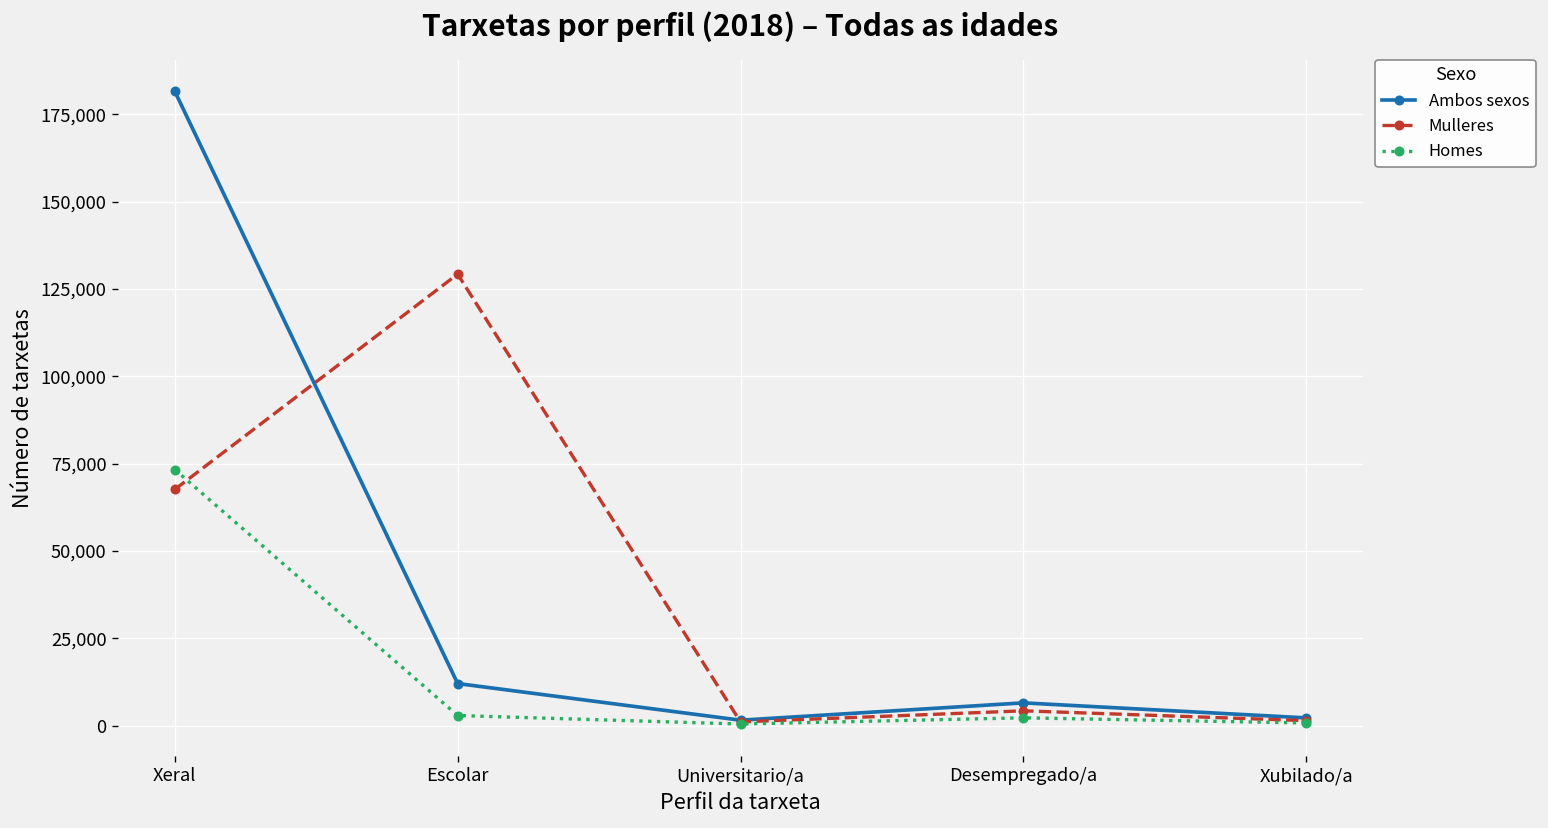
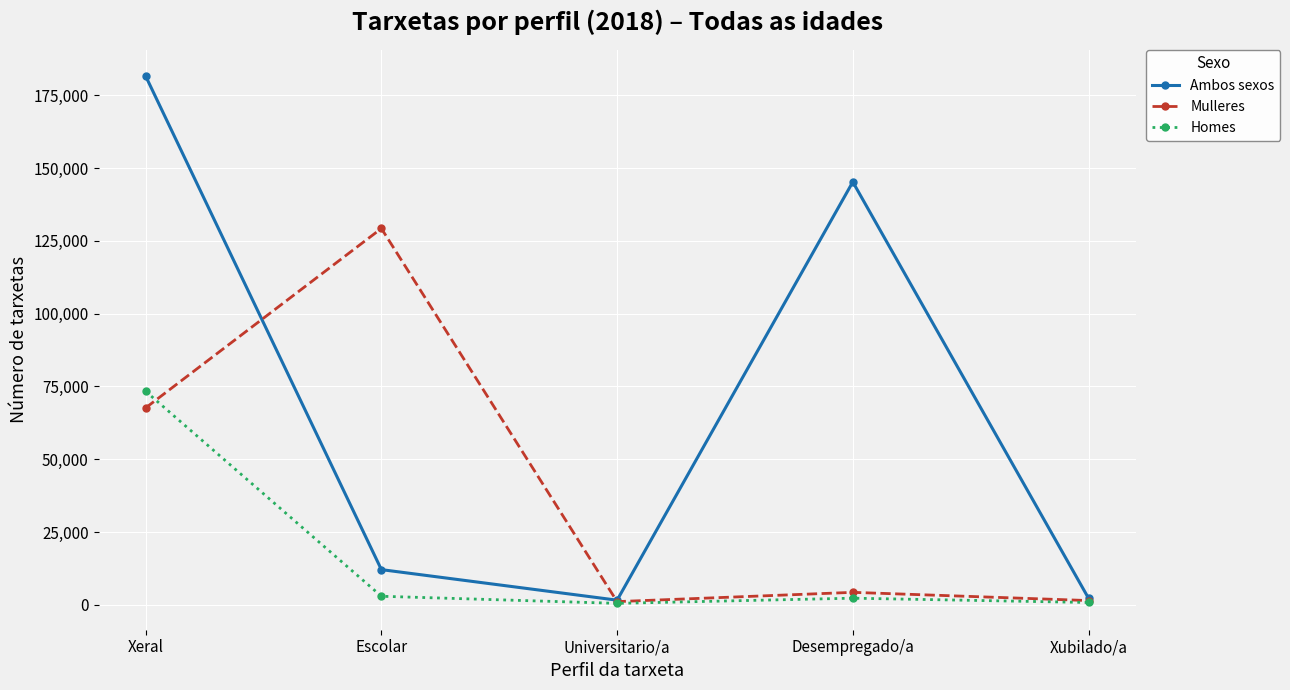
  {
    "Ambos sexos": {
      "Xeral": "182,000",
      "Escolar": "12,000",
-     "Desempregado/a": "7,000"
+     "Desempregado/a": "145,000"
    },
    "Mulleres": {
      "Xeral": "68,000",
      "Escolar": "129,000",
      "Desempregado/a": "4,000"
    },
    "Homes": {
      "Xeral": "73,000",
      "Escolar": "3,000",
      "Desempregado/a": "2,000"
    }
  }
